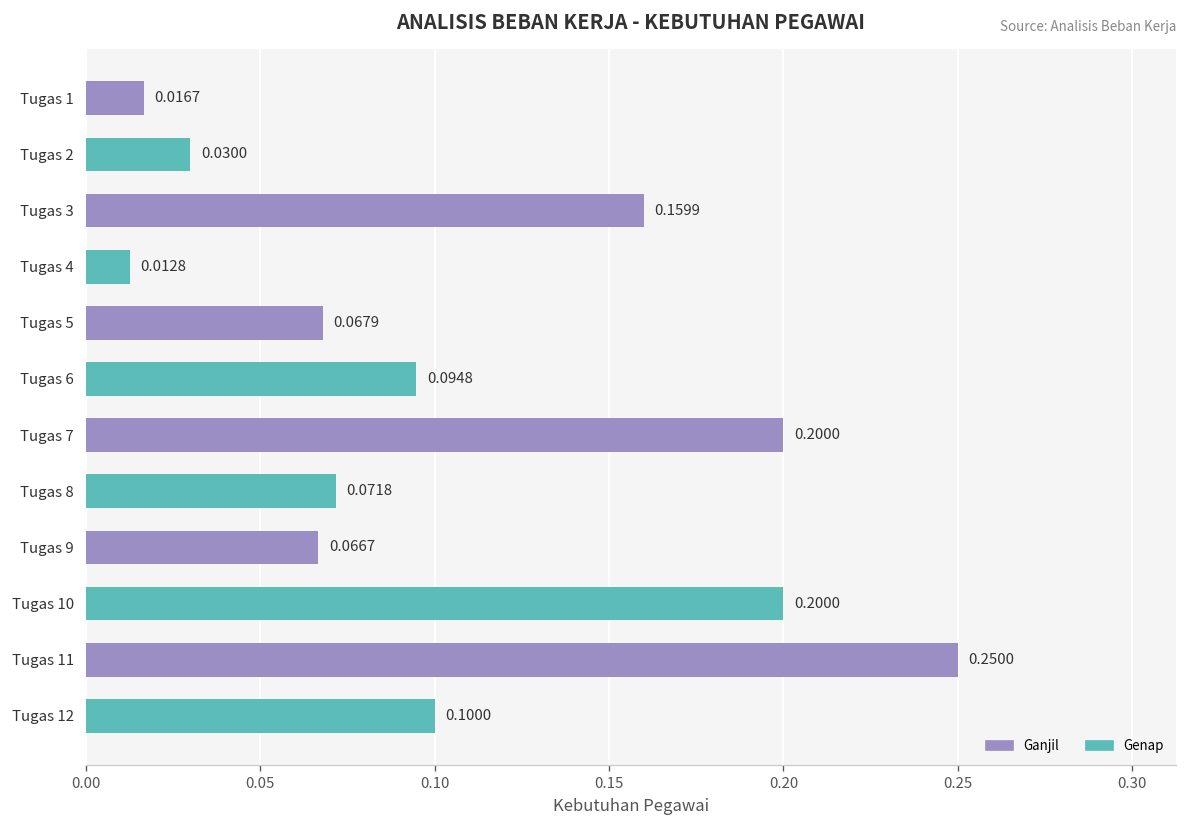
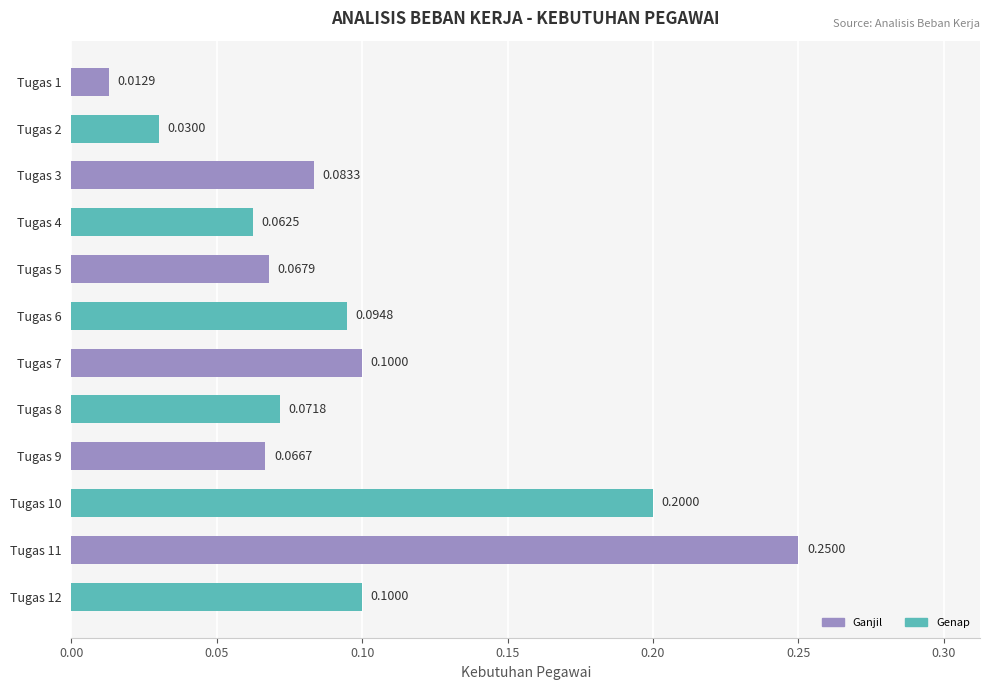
  {
-   "Tugas 1": 0.0167,
+   "Tugas 1": 0.0129,
    "Tugas 2": 0.0300,
-   "Tugas 3": 0.1599,
-   "Tugas 4": 0.0128,
+   "Tugas 3": 0.0833,
+   "Tugas 4": 0.0625,
    "Tugas 5": 0.0679,
    "Tugas 6": 0.0948,
-   "Tugas 7": 0.2000,
+   "Tugas 7": 0.1000,
    "Tugas 8": 0.0718,
    "Tugas 9": 0.0667,
    "Tugas 10": 0.2000,
    "Tugas 11": 0.2500,
    "Tugas 12": 0.1000
  }
